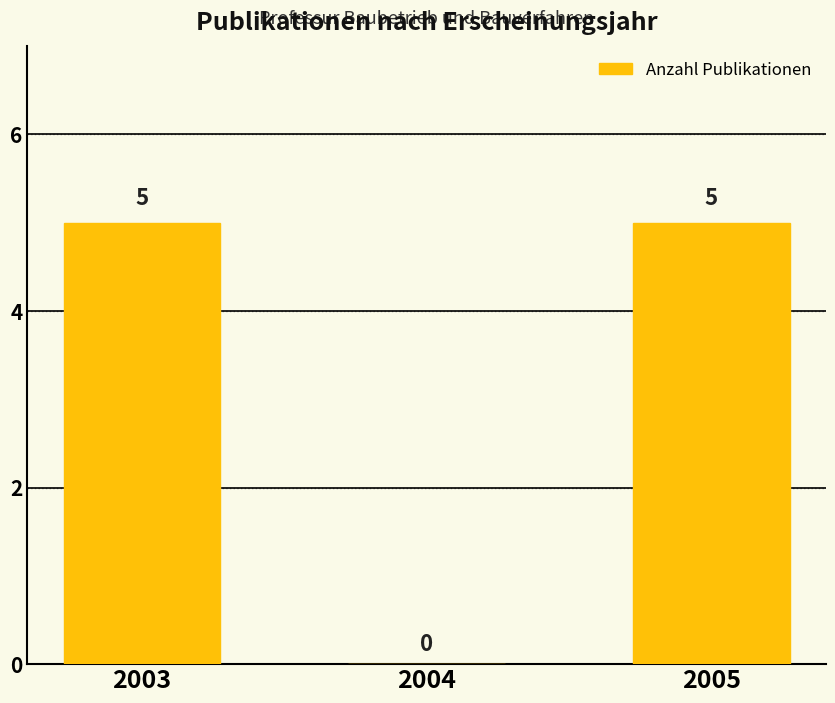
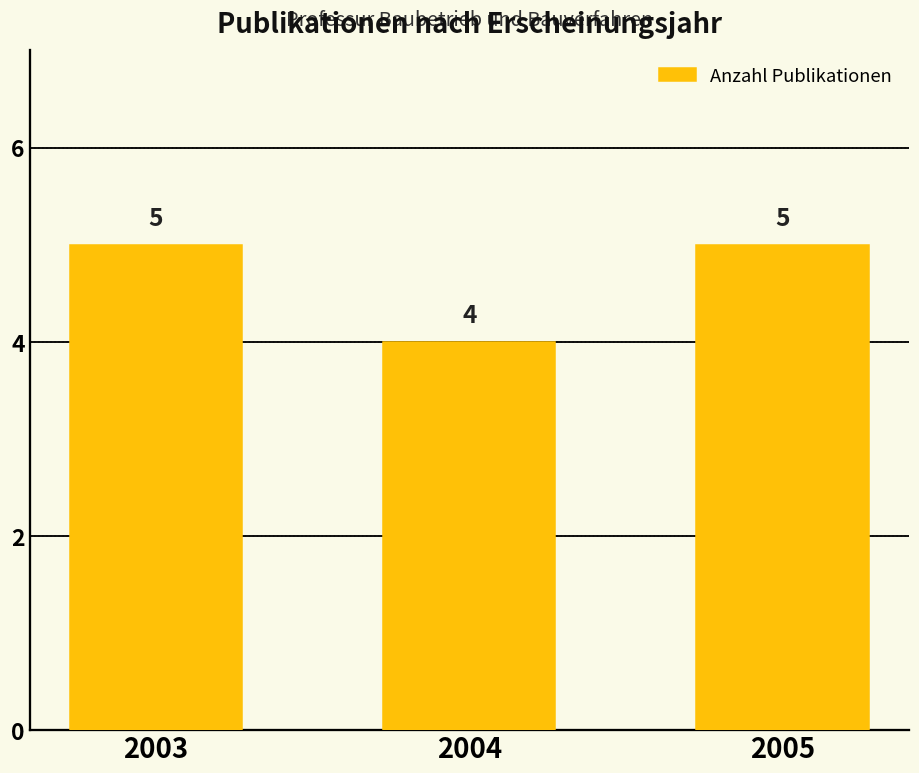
  {
    "2003": 5,
-   "2004": 0,
+   "2004": 4,
    "2005": 5
  }
